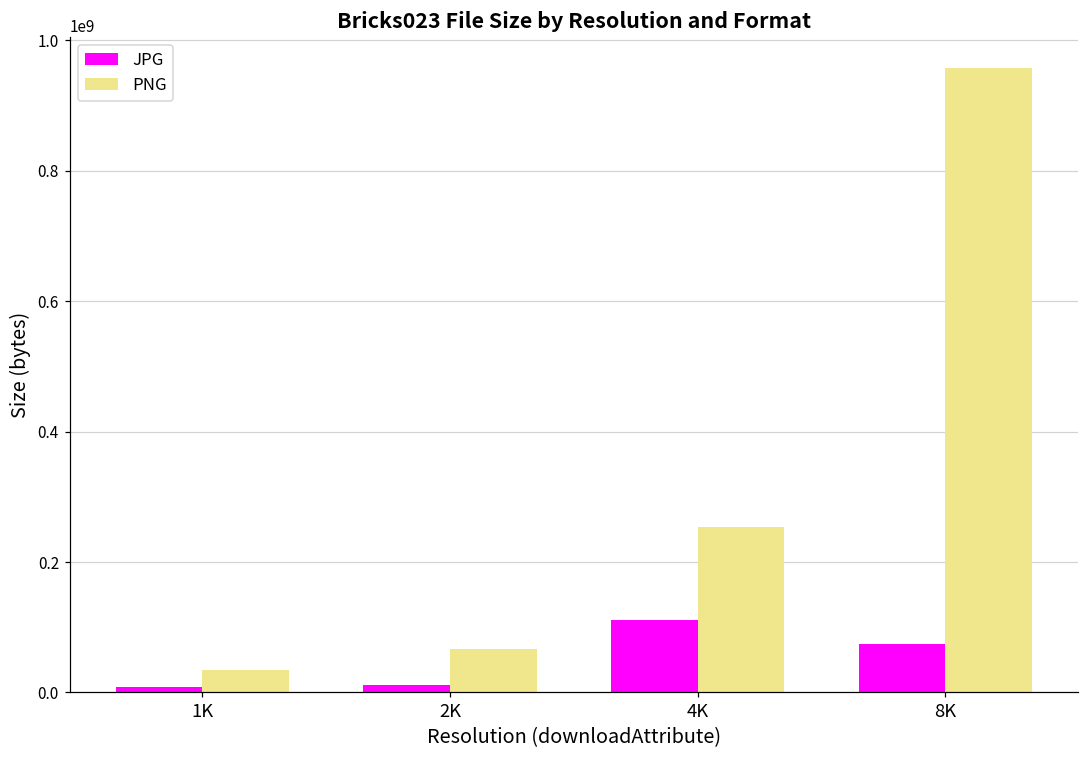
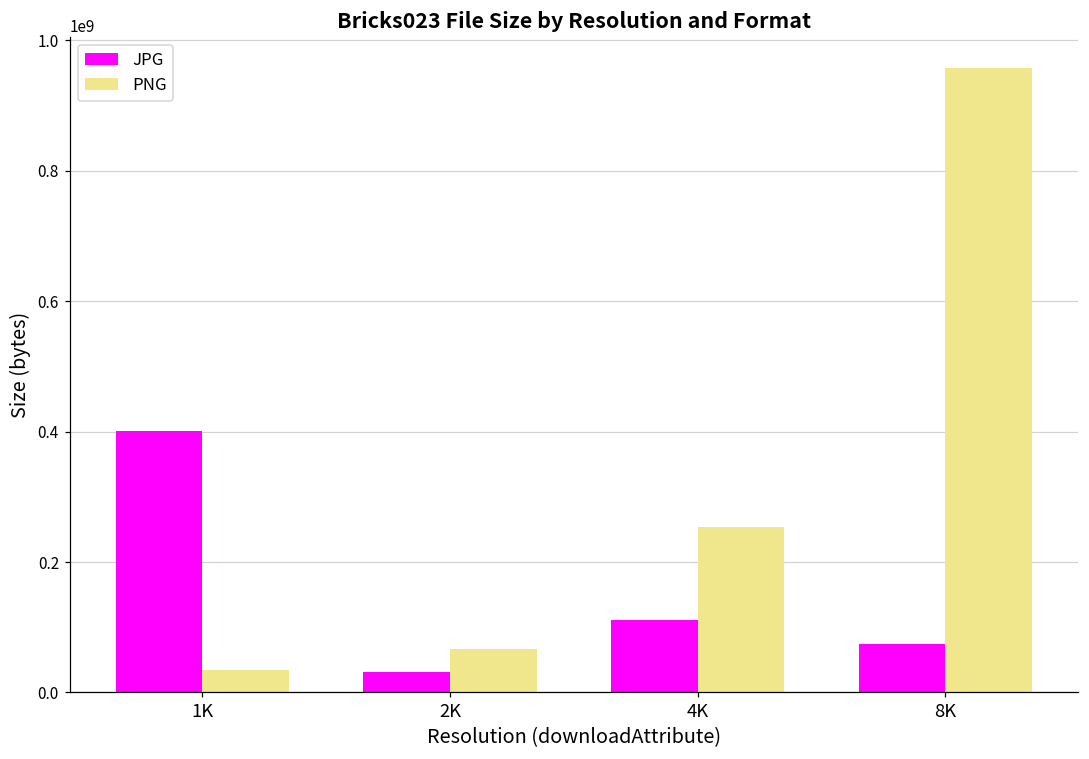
  {
    "JPG": {
-     "1K": 10000000,
-     "2K": 10000000,
+     "1K": 400000000,
+     "2K": 30000000,
      "4K": 110000000,
      "8K": 70000000
    },
    "PNG": {
      "1K": 40000000,
      "2K": 70000000,
      "4K": 250000000,
      "8K": 960000000
    }
  }
